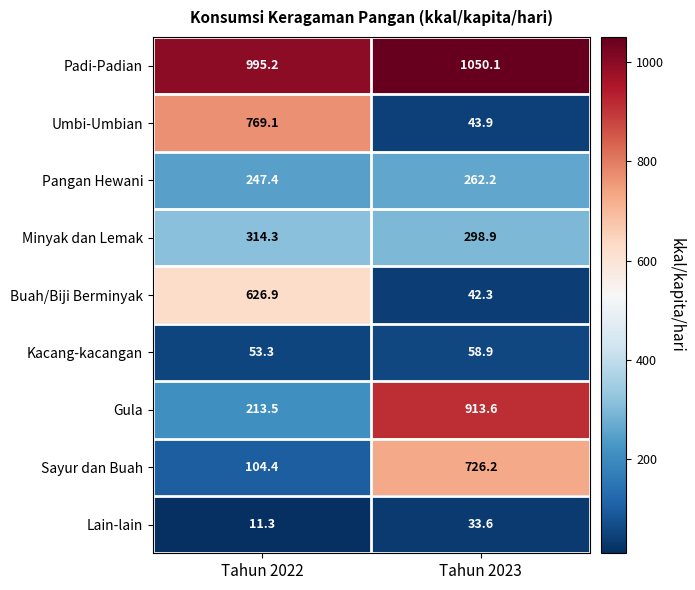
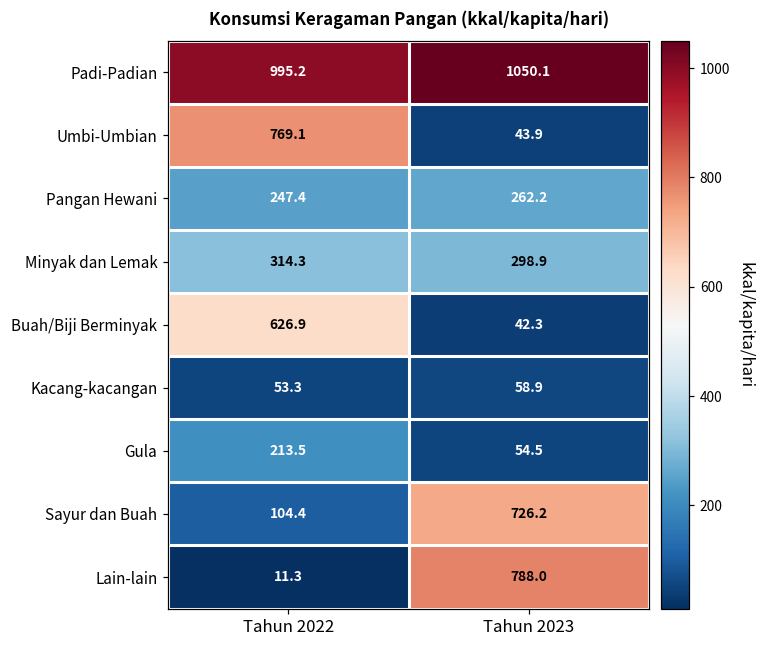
  {
    "Padi-Padian": {
      "Tahun 2022": 995.2,
      "Tahun 2023": 1050.1
    },
    "Umbi-Umbian": {
      "Tahun 2022": 769.1,
      "Tahun 2023": 43.9
    },
    "Pangan Hewani": {
      "Tahun 2022": 247.4,
      "Tahun 2023": 262.2
    },
    "Minyak dan Lemak": {
      "Tahun 2022": 314.3,
      "Tahun 2023": 298.9
    },
    "Buah/Biji Berminyak": {
      "Tahun 2022": 626.9,
      "Tahun 2023": 42.3
    },
    "Kacang-kacangan": {
      "Tahun 2022": 53.3,
      "Tahun 2023": 58.9
    },
    "Gula": {
      "Tahun 2022": 213.5,
-     "Tahun 2023": 913.6
+     "Tahun 2023": 54.5
    },
    "Sayur dan Buah": {
      "Tahun 2022": 104.4,
      "Tahun 2023": 726.2
    },
    "Lain-lain": {
      "Tahun 2022": 11.3,
-     "Tahun 2023": 33.6
+     "Tahun 2023": 788.0
    }
  }
